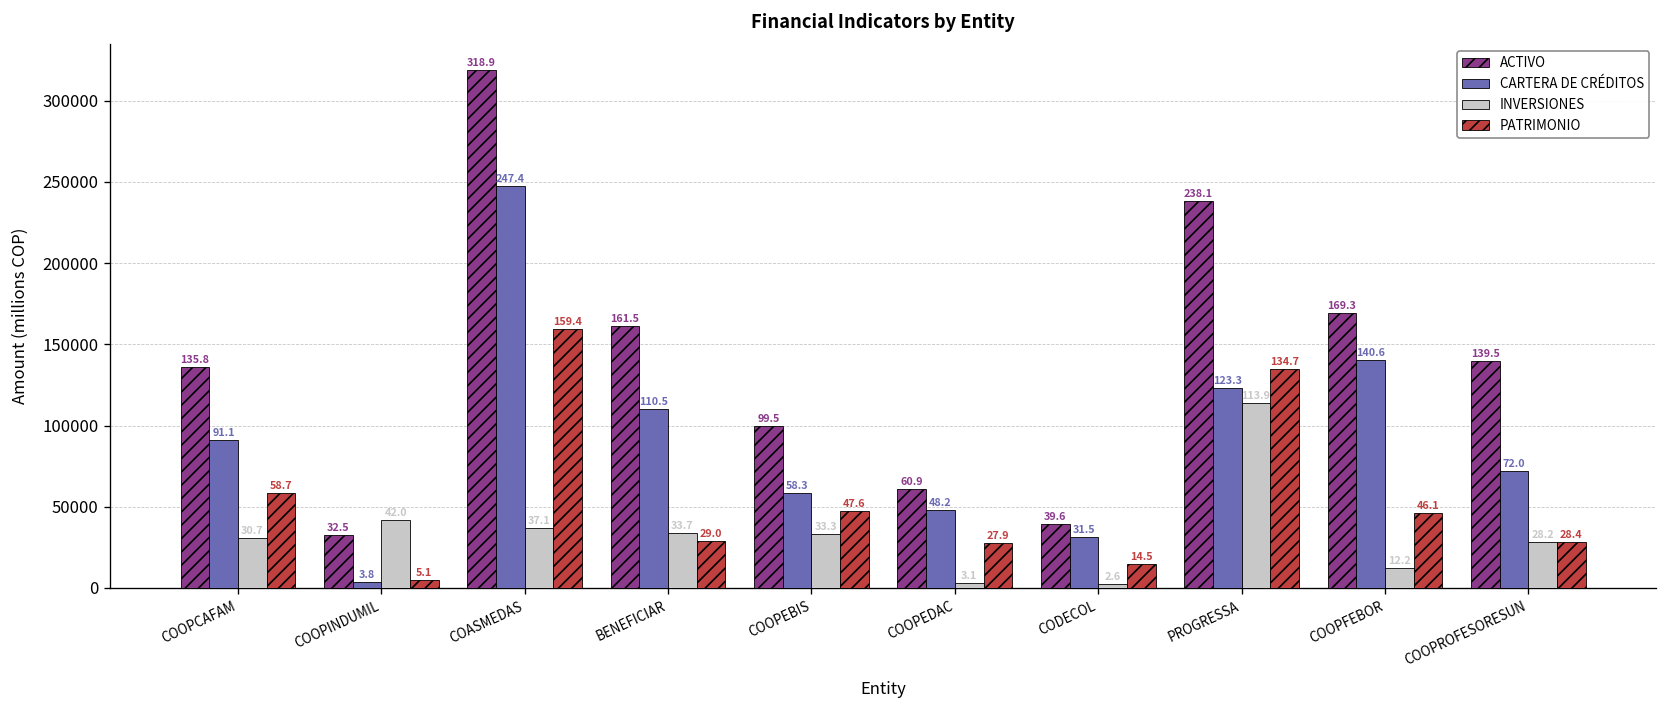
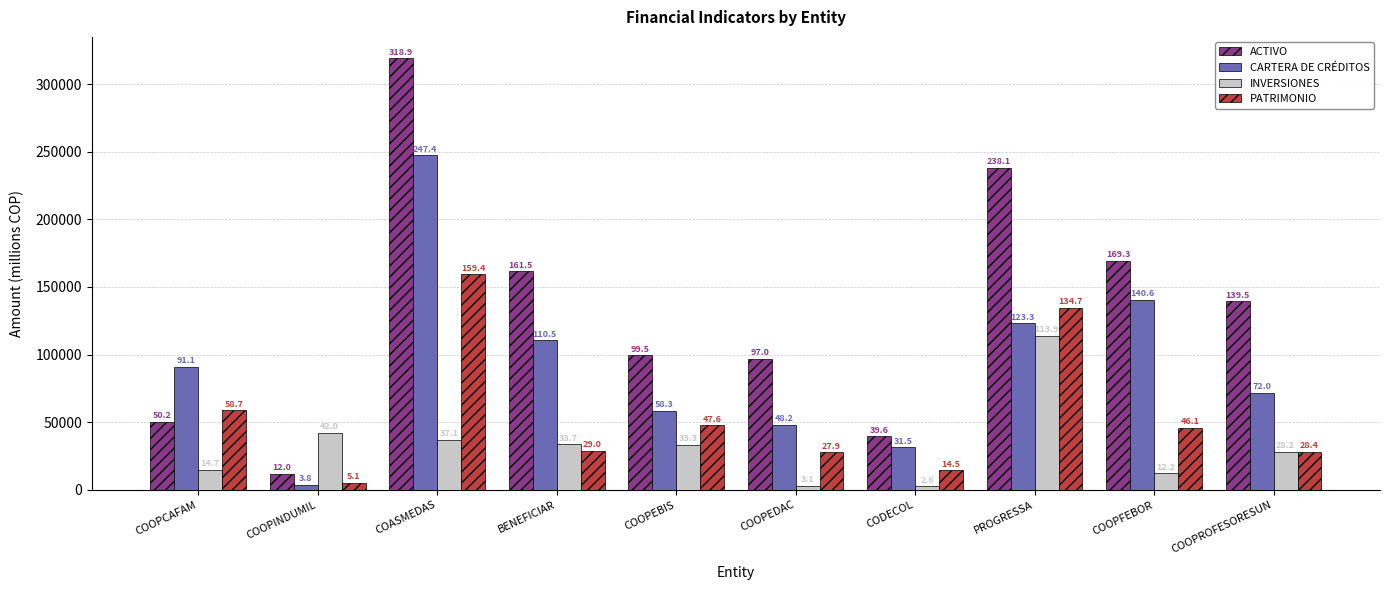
  {
    "ACTIVO": {
-     "COOPCAFAM": 135.8,
-     "COOPINDUMIL": 32.5,
-     "COOPEDAC": 60.9
+     "COOPCAFAM": 50.2,
+     "COOPINDUMIL": 12.0,
+     "COOPEDAC": 97.0
    },
    "INVERSIONES": {
-     "COOPCAFAM": 30.7
+     "COOPCAFAM": 14.7
    }
  }
